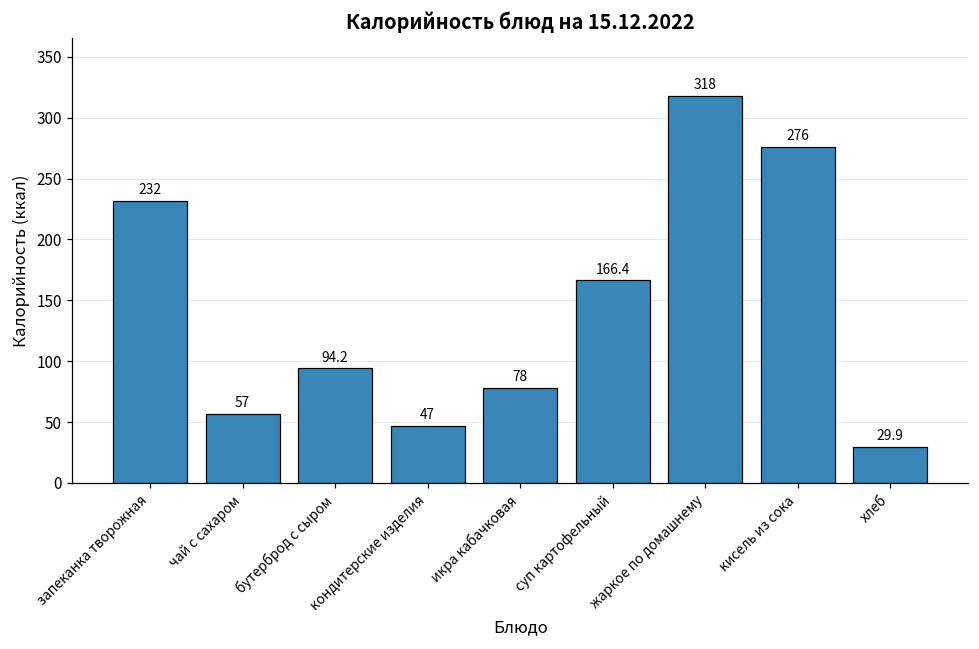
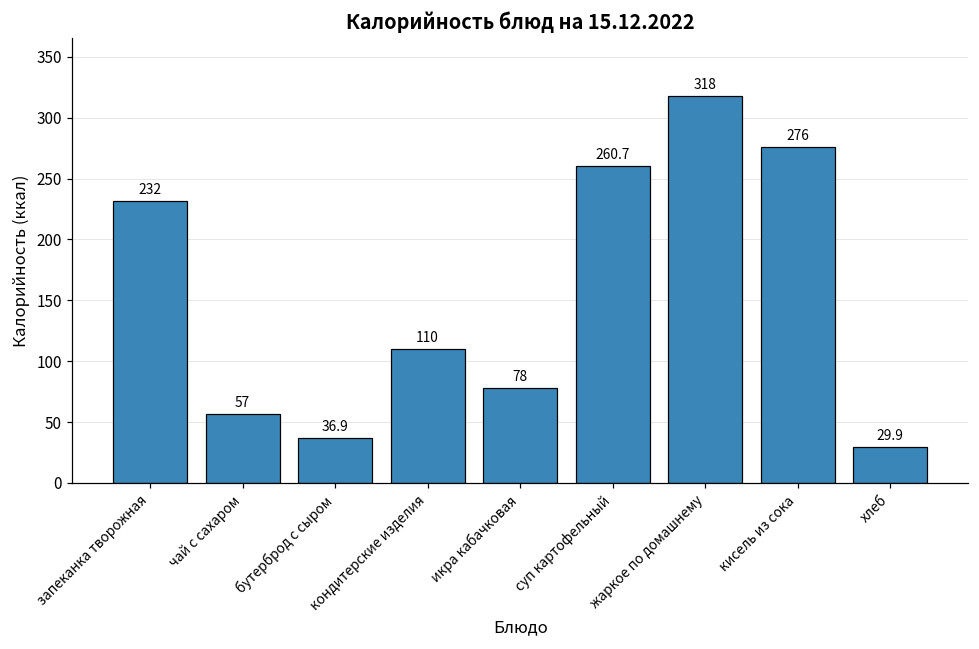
  {
    "запеканка творожная": 232,
    "чай с сахаром": 57,
-   "бутерброд с сыром": 94.2,
-   "кондитерские изделия": 47,
+   "бутерброд с сыром": 36.9,
+   "кондитерские изделия": 110,
    "икра кабачковая": 78,
-   "суп картофельный": 166.4,
+   "суп картофельный": 260.7,
    "жаркое по домашнему": 318,
    "кисель из сока": 276,
    "хлеб": 29.9
  }
